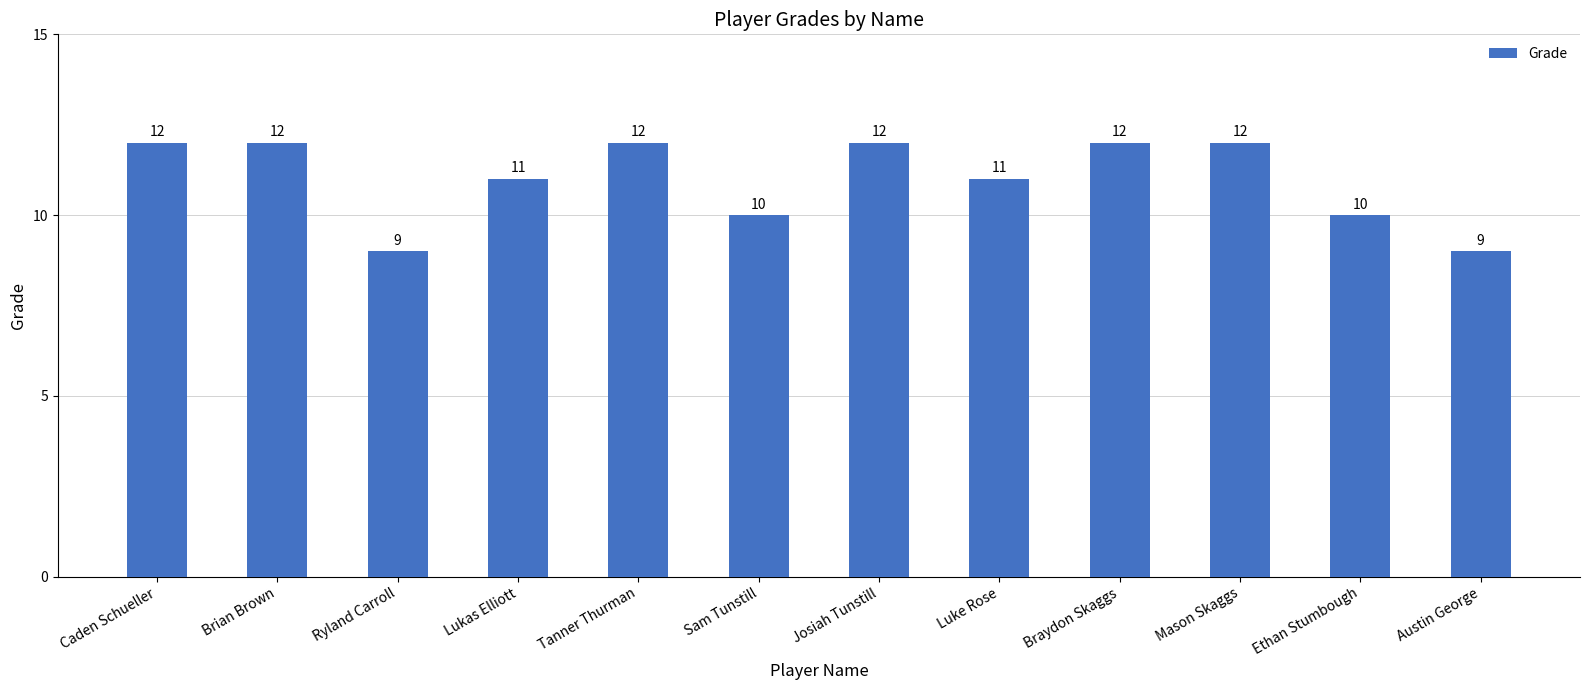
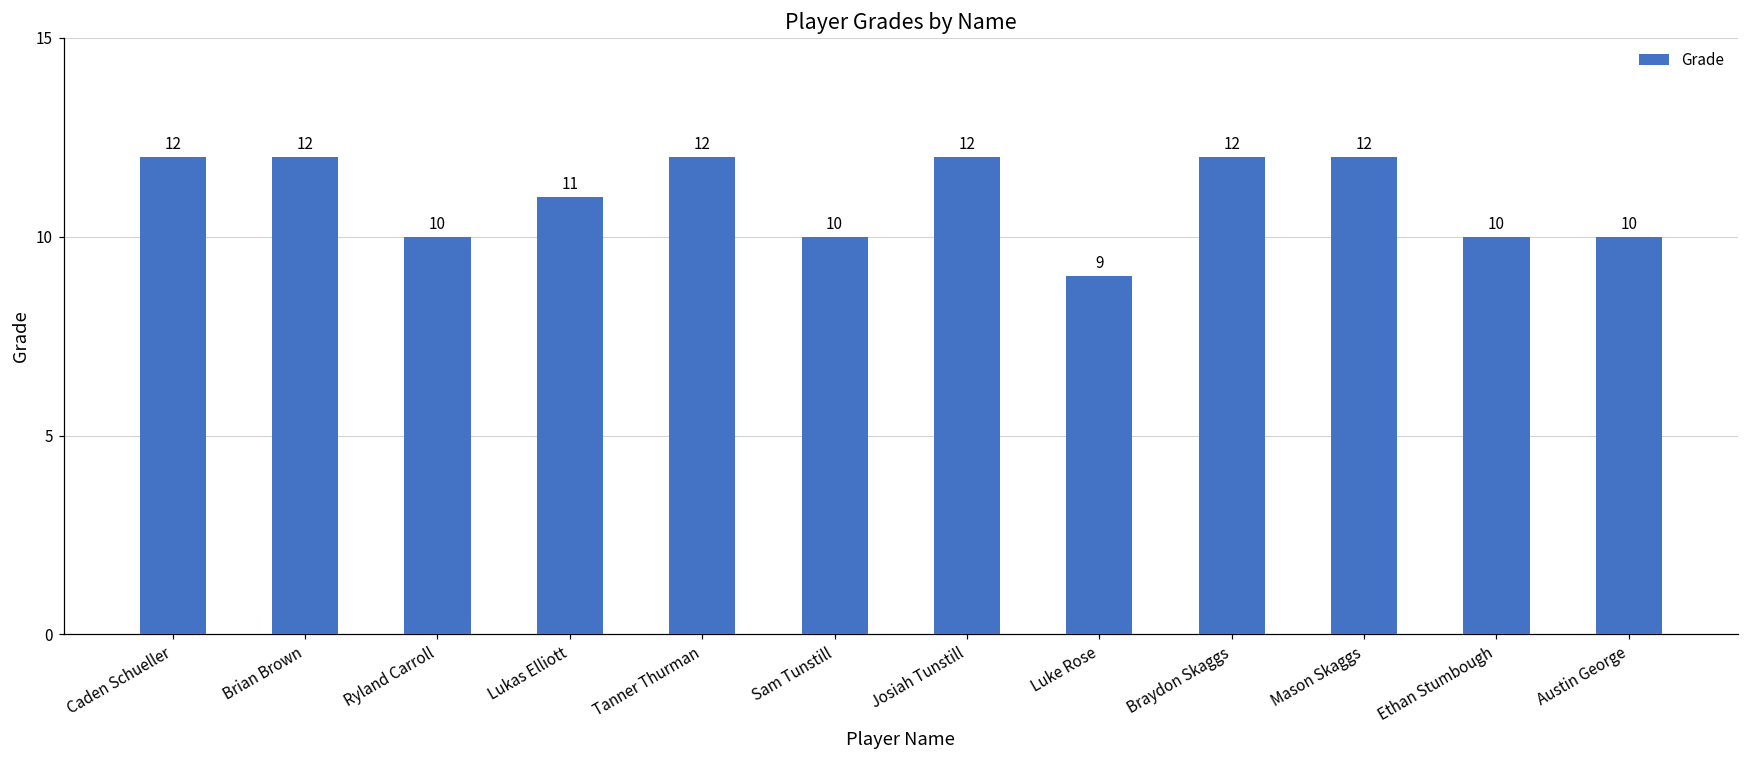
  {
    "Caden Schueller": 12,
    "Brian Brown": 12,
-   "Ryland Carroll": 9,
+   "Ryland Carroll": 10,
    "Lukas Elliott": 11,
    "Tanner Thurman": 12,
    "Sam Tunstill": 10,
    "Josiah Tunstill": 12,
-   "Luke Rose": 11,
+   "Luke Rose": 9,
    "Braydon Skaggs": 12,
    "Mason Skaggs": 12,
    "Ethan Stumbough": 10,
-   "Austin George": 9
+   "Austin George": 10
  }
